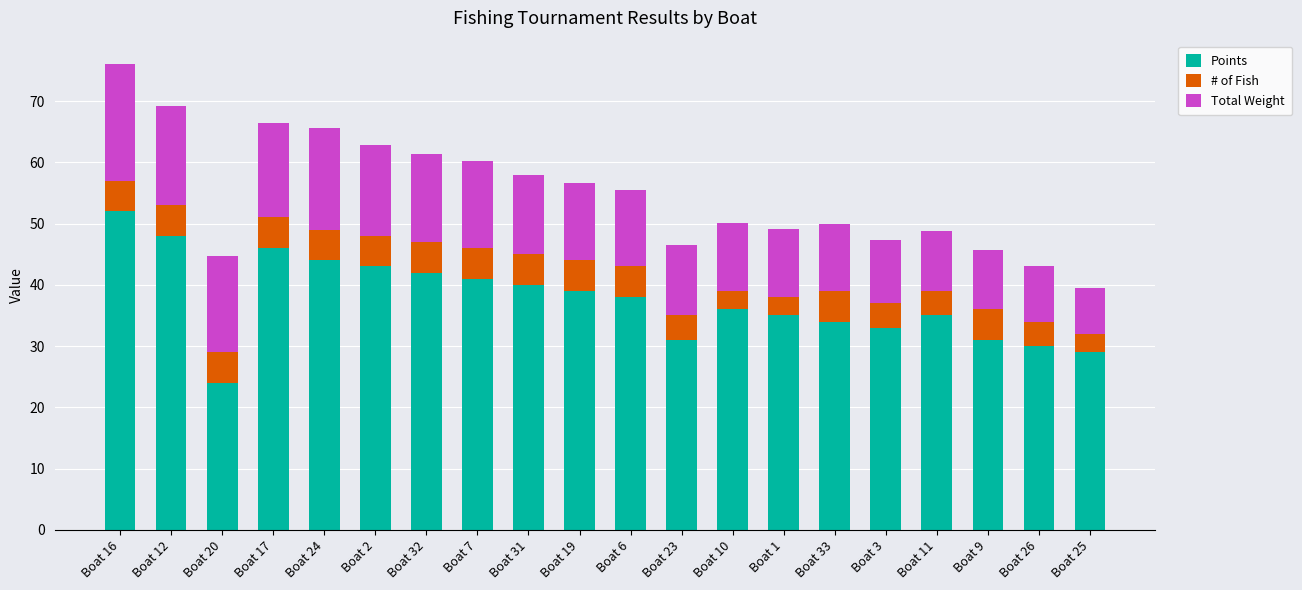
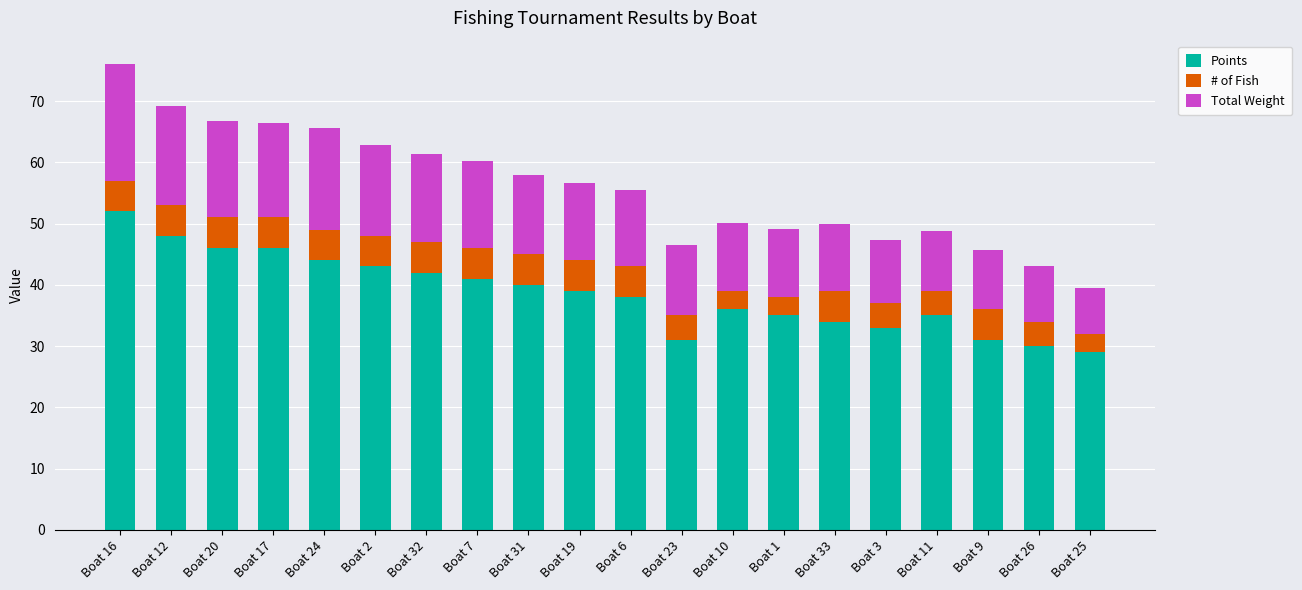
  {
    "Points": {
      "Boat 16": 52,
      "Boat 12": 48,
-     "Boat 20": 24,
+     "Boat 20": 46,
      "Boat 17": 46,
      "Boat 24": 44,
      "Boat 2": 43,
      "Boat 32": 42,
      "Boat 7": 41,
      "Boat 31": 40,
      "Boat 19": 39,
      "Boat 6": 38,
      "Boat 23": 31,
      "Boat 10": 36,
      "Boat 1": 35,
      "Boat 33": 34,
      "Boat 3": 33,
      "Boat 11": 35,
      "Boat 9": 31,
      "Boat 26": 30,
      "Boat 25": 29
    },
    "# of Fish": {
      "Boat 16": 5,
      "Boat 12": 5,
      "Boat 20": 5,
      "Boat 17": 5,
      "Boat 24": 5,
      "Boat 2": 5,
      "Boat 32": 5,
      "Boat 7": 5,
      "Boat 31": 5,
      "Boat 19": 5,
      "Boat 6": 5,
      "Boat 23": 4,
      "Boat 10": 3,
      "Boat 1": 3,
      "Boat 33": 5,
      "Boat 3": 4,
      "Boat 11": 4,
      "Boat 9": 5,
      "Boat 26": 4,
      "Boat 25": 3
    },
    "Total Weight": {
      "Boat 16": 19,
      "Boat 12": 16,
      "Boat 20": 16,
      "Boat 17": 15,
      "Boat 24": 17,
      "Boat 2": 15,
      "Boat 32": 14,
      "Boat 7": 14,
      "Boat 31": 13,
      "Boat 19": 13,
      "Boat 6": 13,
      "Boat 23": 11,
      "Boat 10": 11,
      "Boat 1": 11,
      "Boat 33": 11,
      "Boat 3": 10,
      "Boat 11": 10,
      "Boat 9": 10,
      "Boat 26": 9,
      "Boat 25": 7
    }
  }
